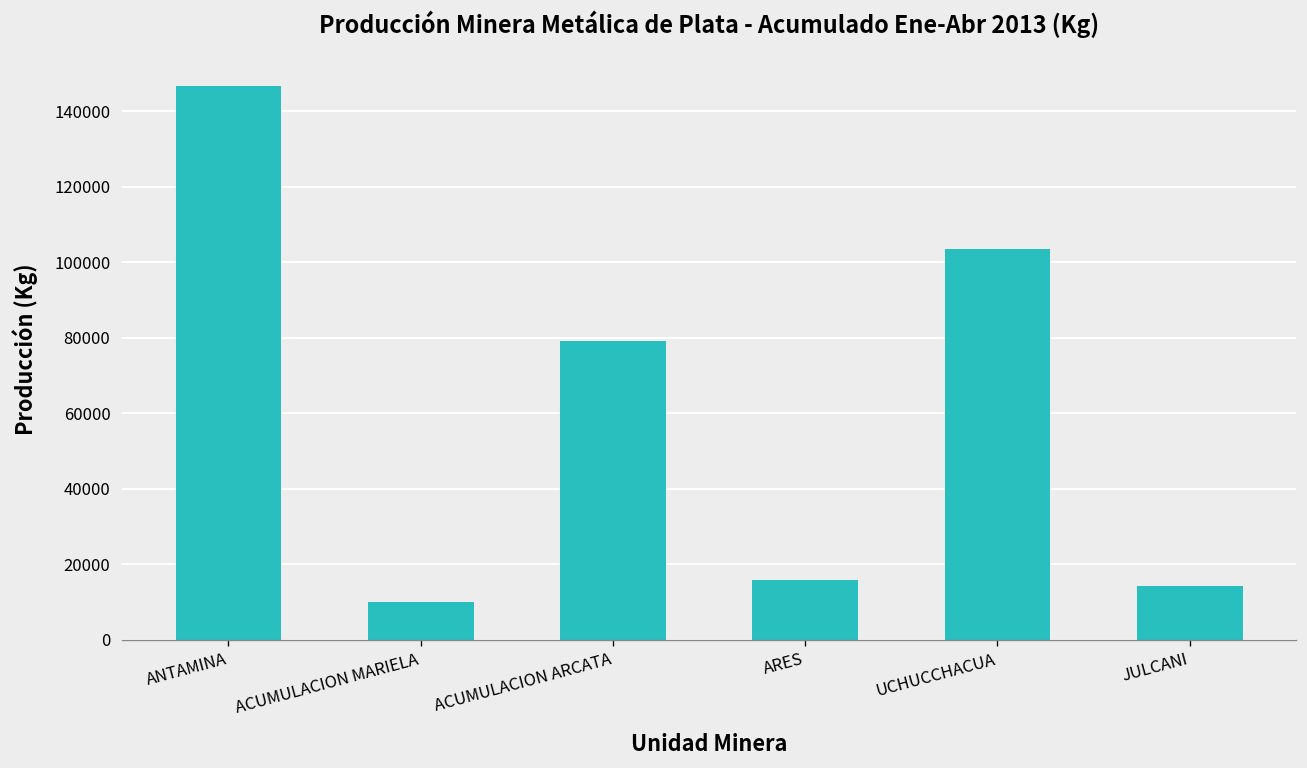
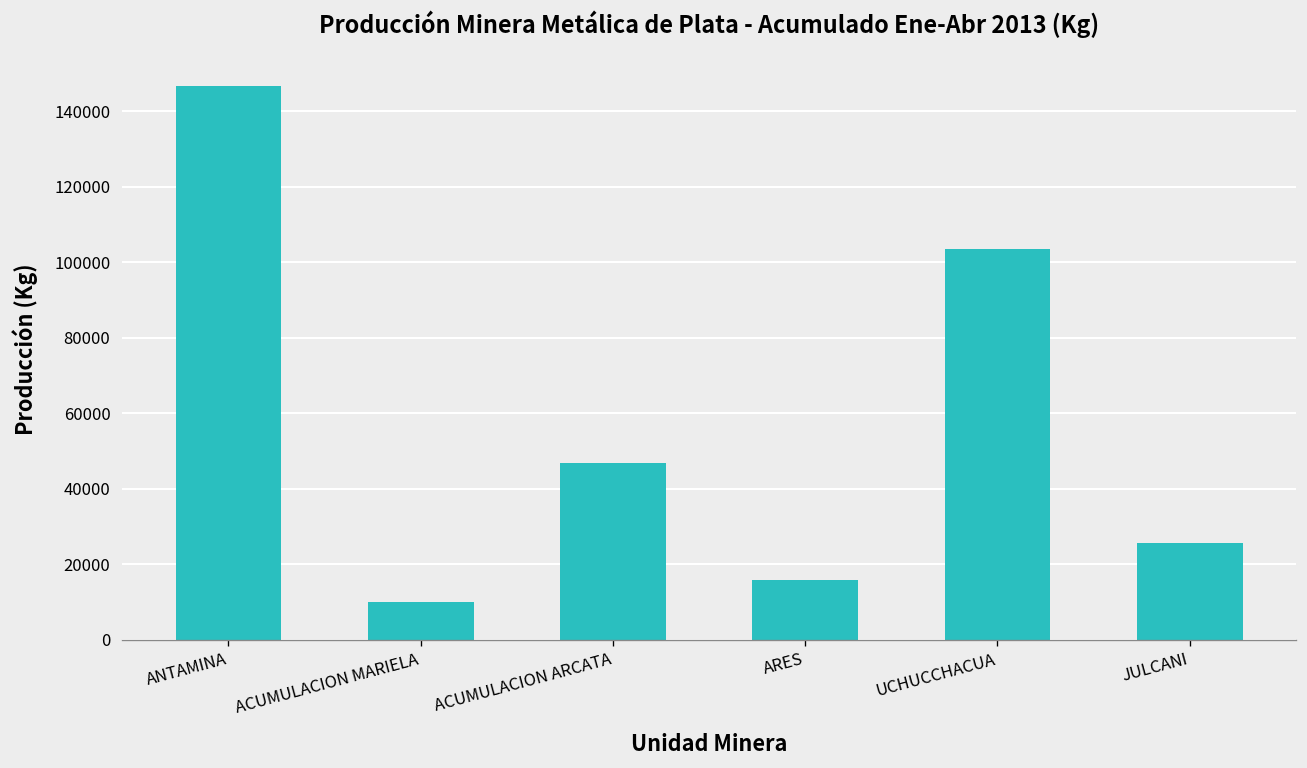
  {
    "ANTAMINA": 147000,
    "ACUMULACION MARIELA": 10000,
-   "ACUMULACION ARCATA": 79000,
+   "ACUMULACION ARCATA": 47000,
    "ARES": 16000,
    "UCHUCCHACUA": 104000,
-   "JULCANI": 14000
+   "JULCANI": 26000
  }
